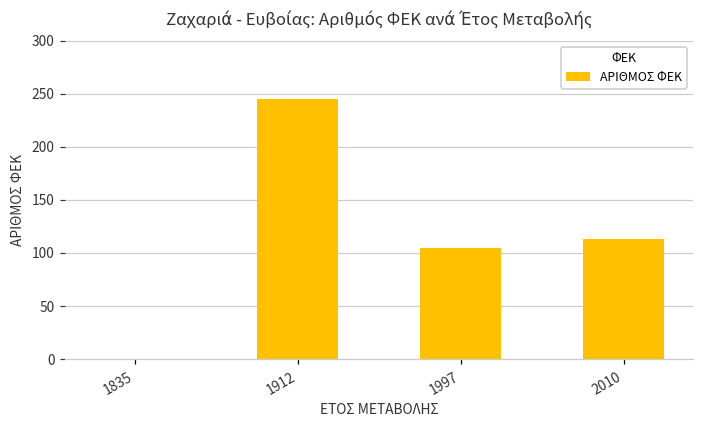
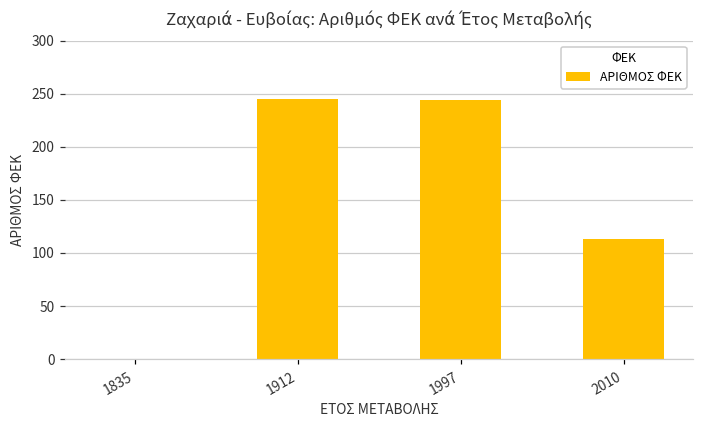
  {
    "1835": 0,
    "1912": 250,
-   "1997": 110,
+   "1997": 240,
    "2010": 110
  }
